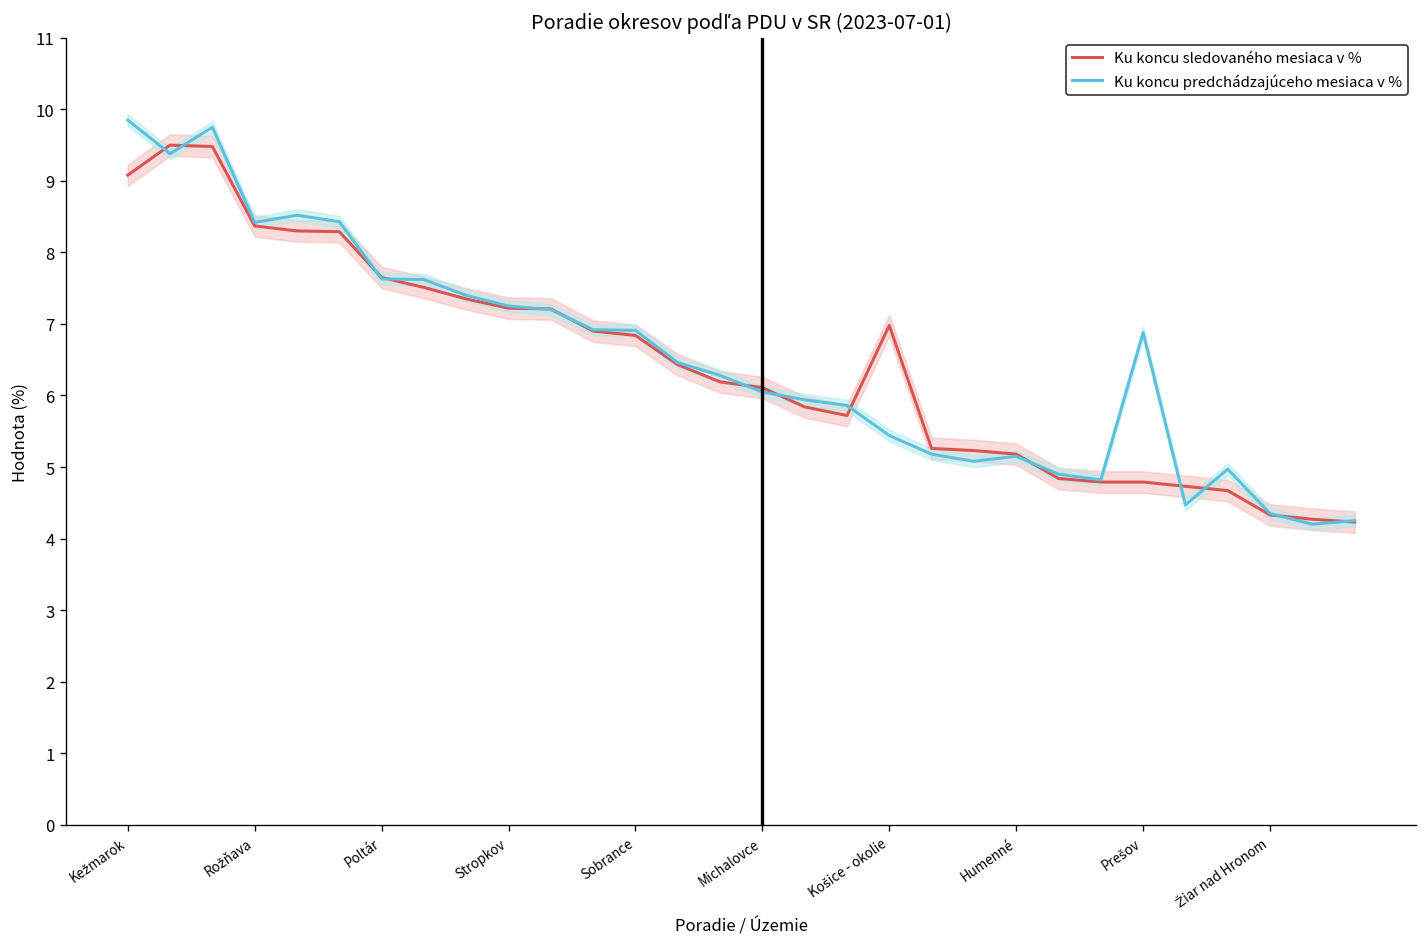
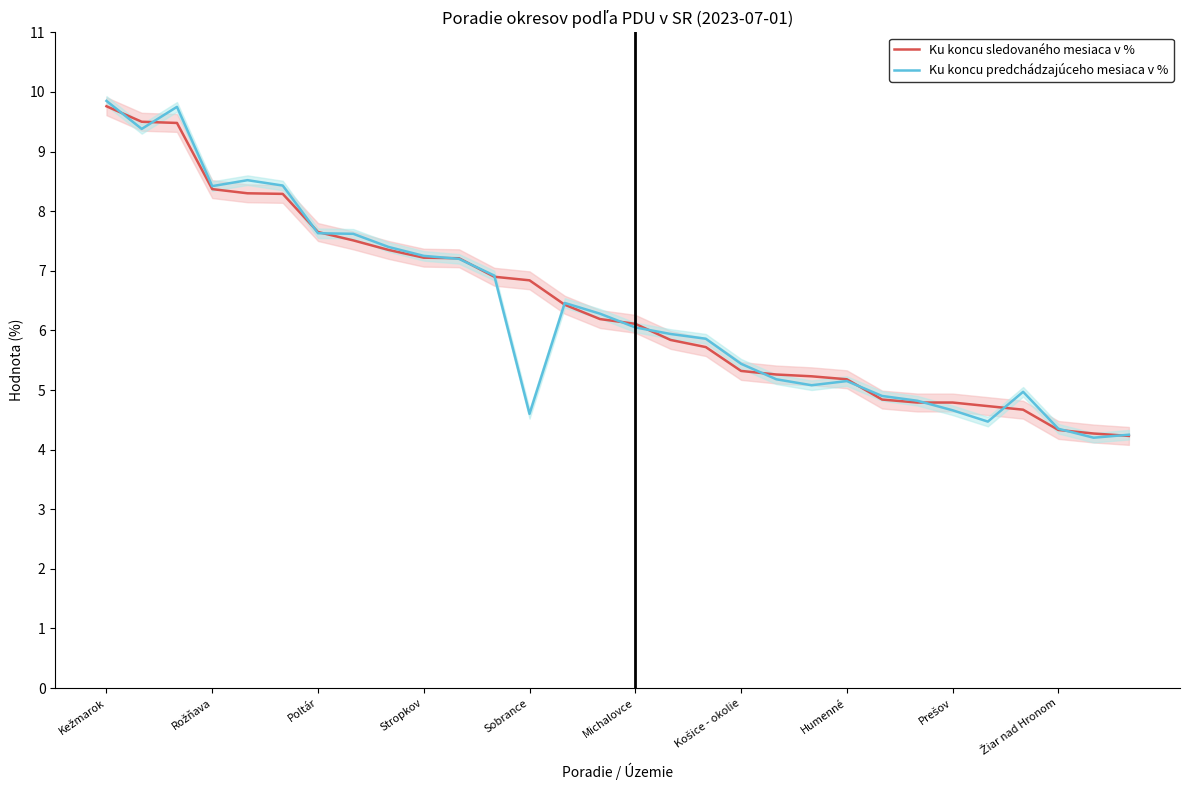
  {
    "Ku koncu sledovaného mesiaca v %": {
-     "Kežmarok": 9.1,
+     "Kežmarok": 9.8,
      "Rožňava": 8.4,
      "Sobrance": 6.8,
-     "Košice - okolie": 7.0,
+     "Košice - okolie": 5.3,
      "Prešov": 4.8
    },
    "Ku koncu predchádzajúceho mesiaca v %": {
      "Kežmarok": 9.9,
      "Rožňava": 8.4,
-     "Sobrance": 6.9,
+     "Sobrance": 4.6,
      "Michalovce": 6.1,
-     "Prešov": 6.9
+     "Prešov": 4.7
    }
  }
